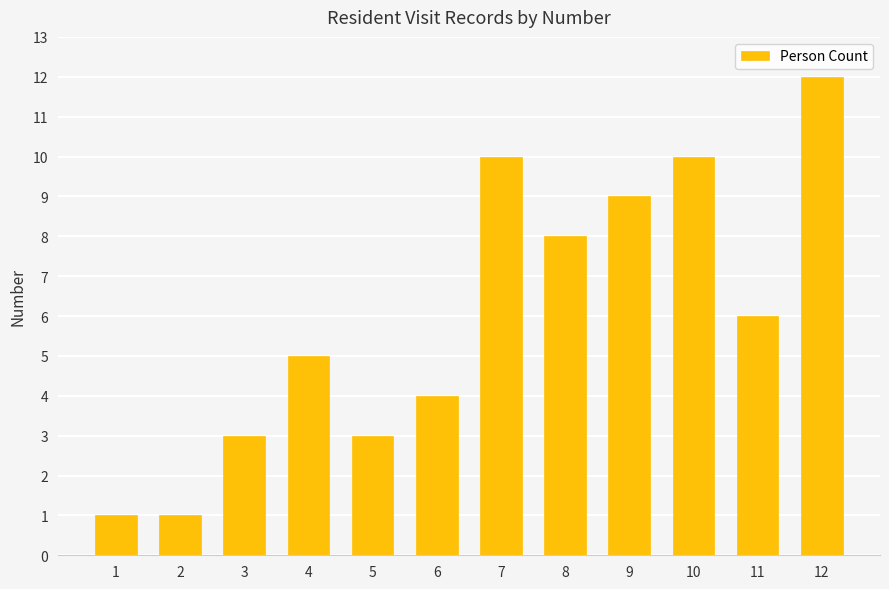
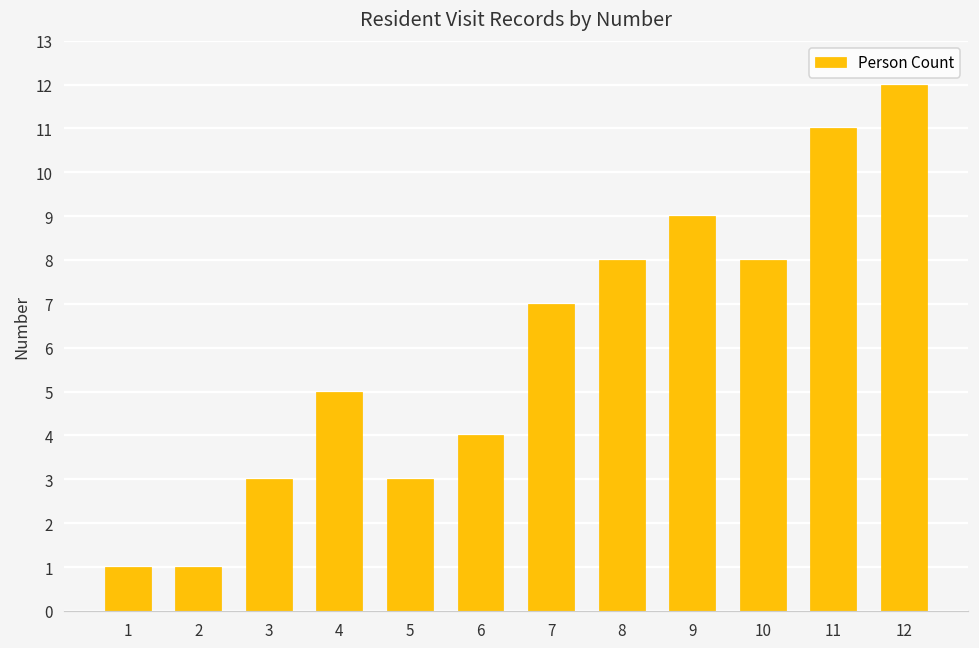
  {
    "1": 1,
    "2": 1,
    "3": 3,
    "4": 5,
    "5": 3,
    "6": 4,
-   "7": 10,
+   "7": 7,
    "8": 8,
    "9": 9,
-   "10": 10,
-   "11": 6,
+   "10": 8,
+   "11": 11,
    "12": 12
  }
